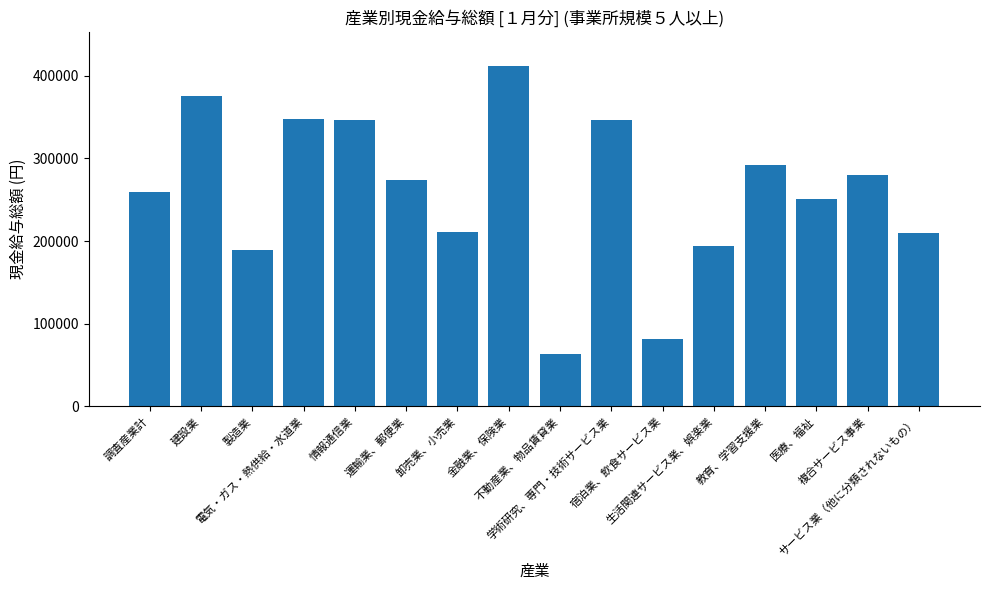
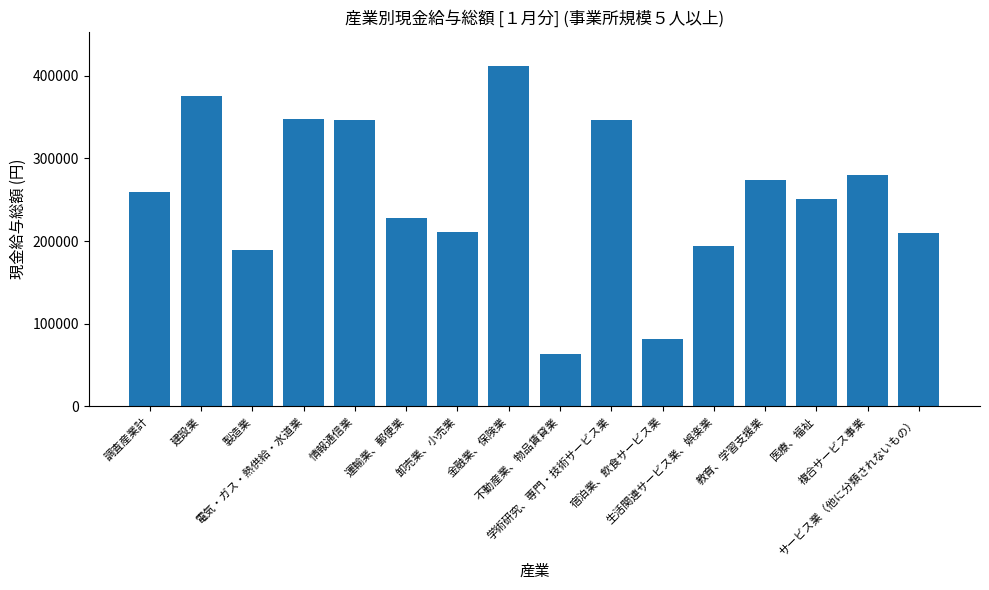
  {
    "調査産業計": 260000,
    "建設業": 380000,
    "製造業": 190000,
    "電気・ガス・熱供給・水道業": 350000,
    "情報通信業": 350000,
-   "運輸業、郵便業": 270000,
+   "運輸業、郵便業": 230000,
    "卸売業、小売業": 210000,
    "金融業、保険業": 410000,
    "不動産業、物品賃貸業": 60000,
    "学術研究、専門・技術サービス業": 350000,
    "宿泊業、飲食サービス業": 80000,
    "生活関連サービス業、娯楽業": 190000,
-   "教育、学習支援業": 290000,
+   "教育、学習支援業": 270000,
    "医療、福祉": 250000,
    "複合サービス事業": 280000,
    "サービス業（他に分類されないもの）": 210000
  }
